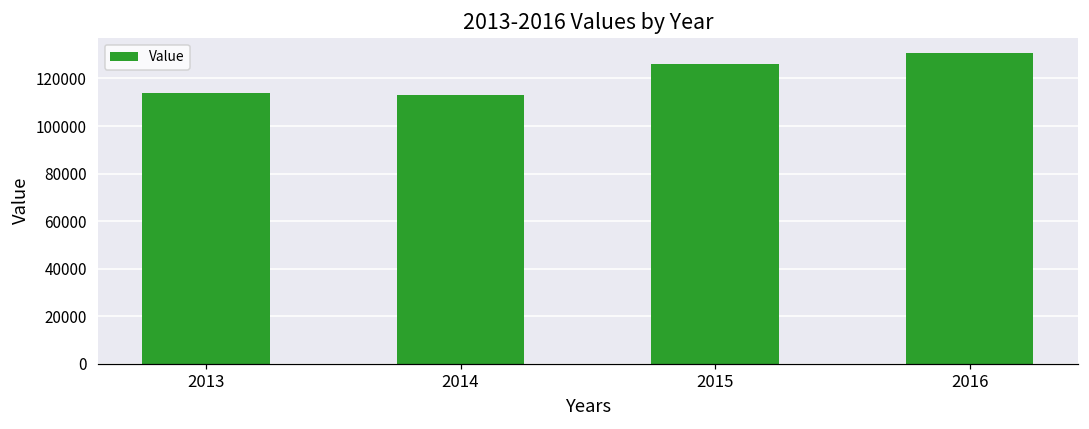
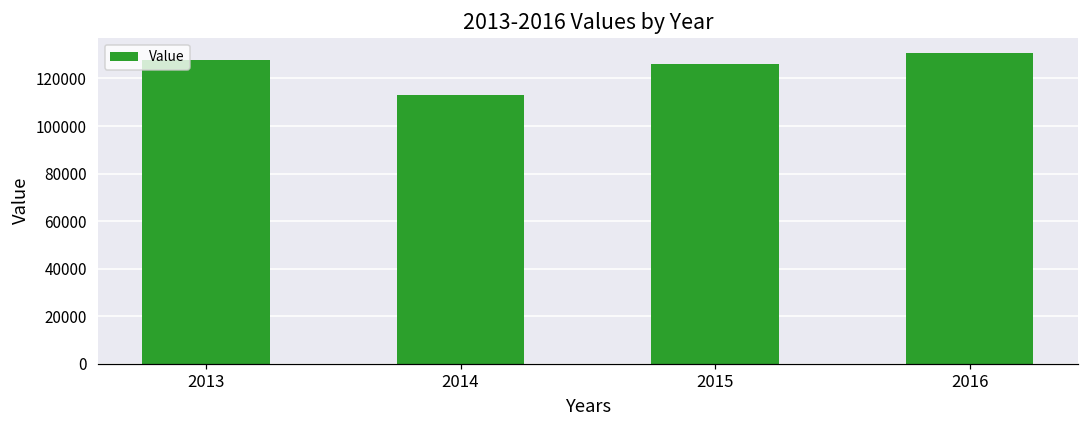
  {
-   "2013": 114000,
+   "2013": 128000,
    "2014": 113000,
    "2015": 126000,
    "2016": 131000
  }
